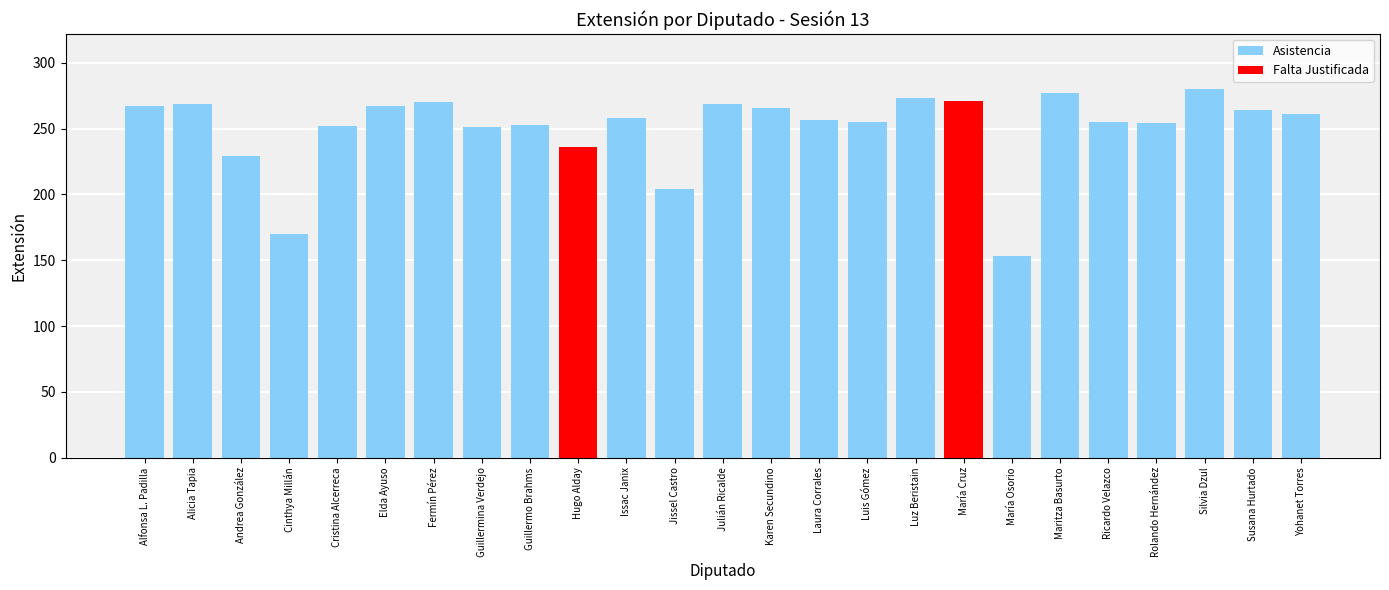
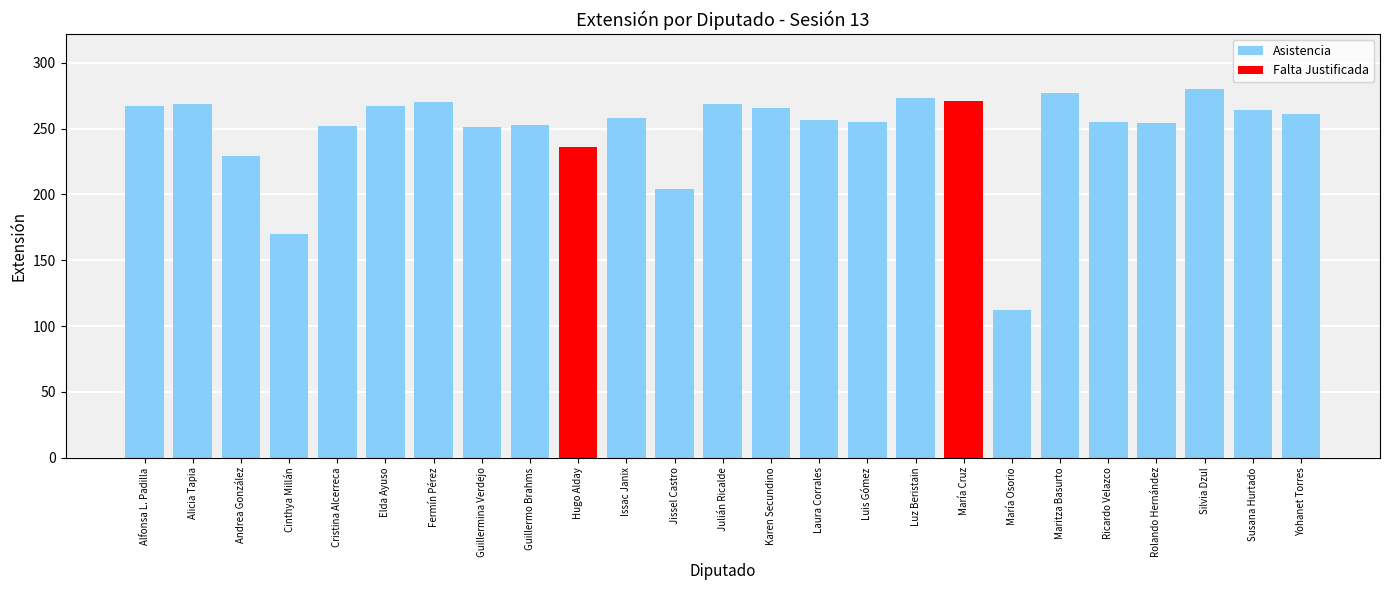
  {
    "Alfonsa L. Padilla": 267,
    "Alicia Tapia": 269,
    "Andrea González": 229,
    "Cinthya Millán": 170,
    "Cristina Alcerreca": 252,
    "Elda Ayuso": 267,
    "Fermín Pérez": 270,
    "Guillermina Verdejo": 251,
    "Guillermo Brahms": 253,
    "Hugo Alday": 236,
    "Issac Janix": 258,
    "Jissel Castro": 204,
    "Julián Ricalde": 269,
    "Karen Secundino": 266,
    "Laura Corrales": 257,
    "Luis Gómez": 255,
    "Luz Beristain": 273,
    "María Cruz": 271,
-   "María Osorio": 153,
+   "María Osorio": 112,
    "Maritza Basurto": 277,
    "Ricardo Velazco": 255,
    "Rolando Hernández": 254,
    "Silvia Dzul": 280,
    "Susana Hurtado": 264,
    "Yohanet Torres": 261
  }
